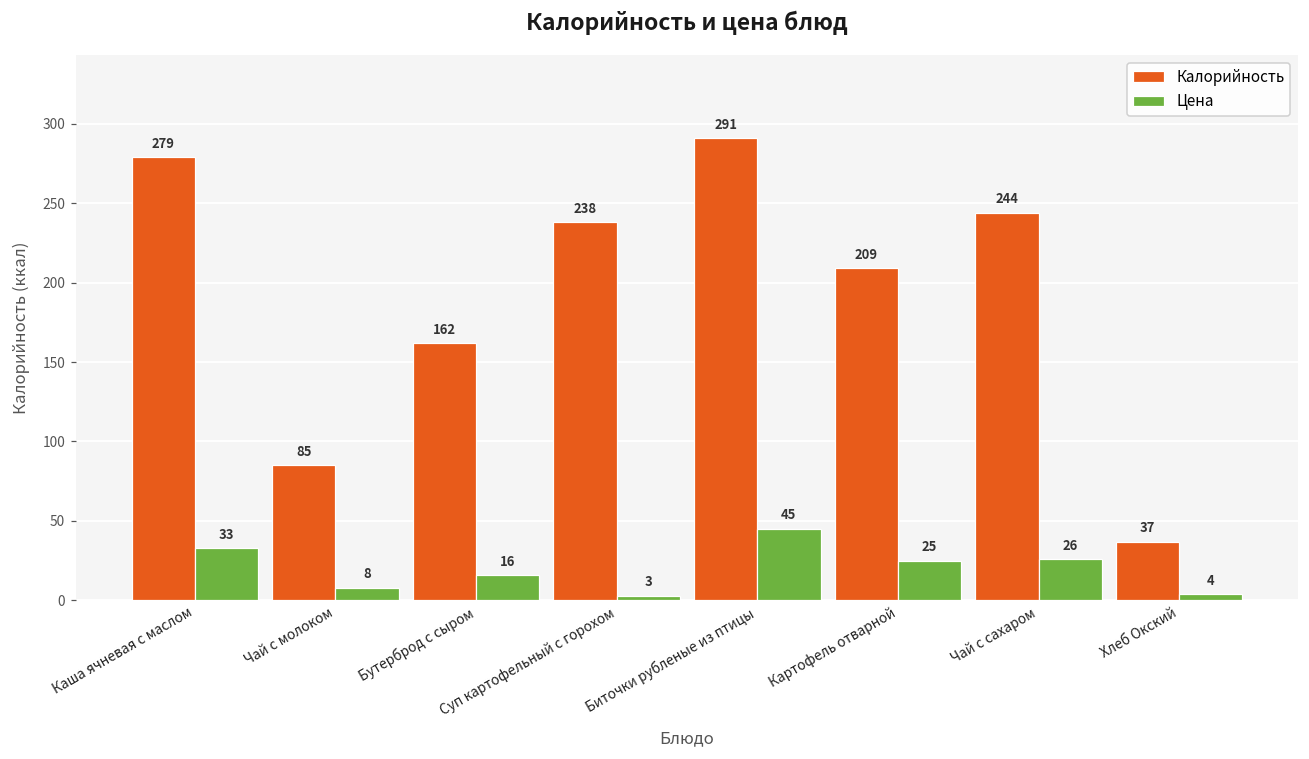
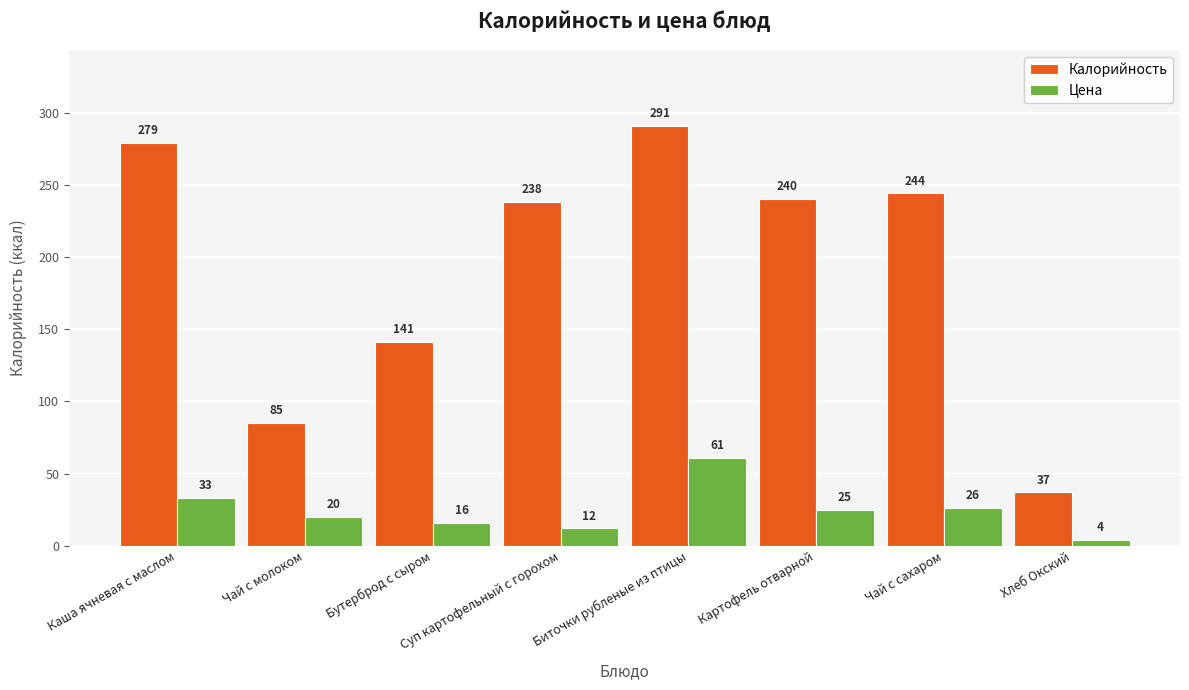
  {
    "Калорийность": {
      "Каша ячневая с маслом": 279,
      "Чай с молоком": 85,
-     "Бутерброд с сыром": 162,
+     "Бутерброд с сыром": 141,
      "Суп картофельный с горохом": 238,
      "Биточки рубленые из птицы": 291,
-     "Картофель отварной": 209,
+     "Картофель отварной": 240,
      "Чай с сахаром": 244,
      "Хлеб Окский": 37
    },
    "Цена": {
      "Каша ячневая с маслом": 33,
-     "Чай с молоком": 8,
+     "Чай с молоком": 20,
      "Бутерброд с сыром": 16,
-     "Суп картофельный с горохом": 3,
-     "Биточки рубленые из птицы": 45,
+     "Суп картофельный с горохом": 12,
+     "Биточки рубленые из птицы": 61,
      "Картофель отварной": 25,
      "Чай с сахаром": 26,
      "Хлеб Окский": 4
    }
  }
